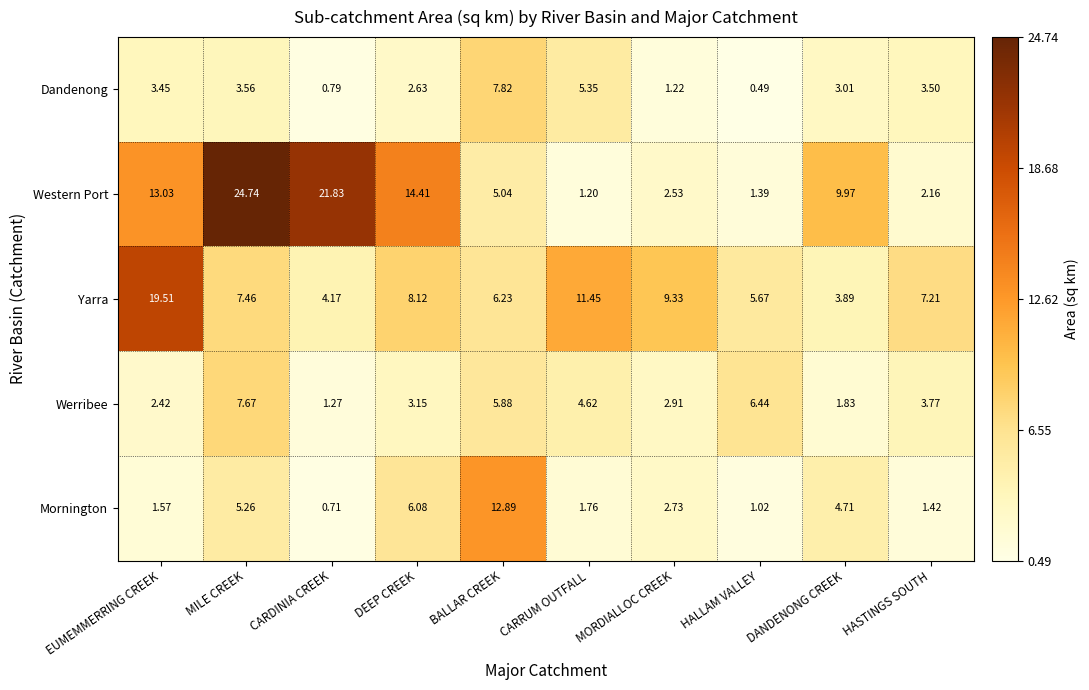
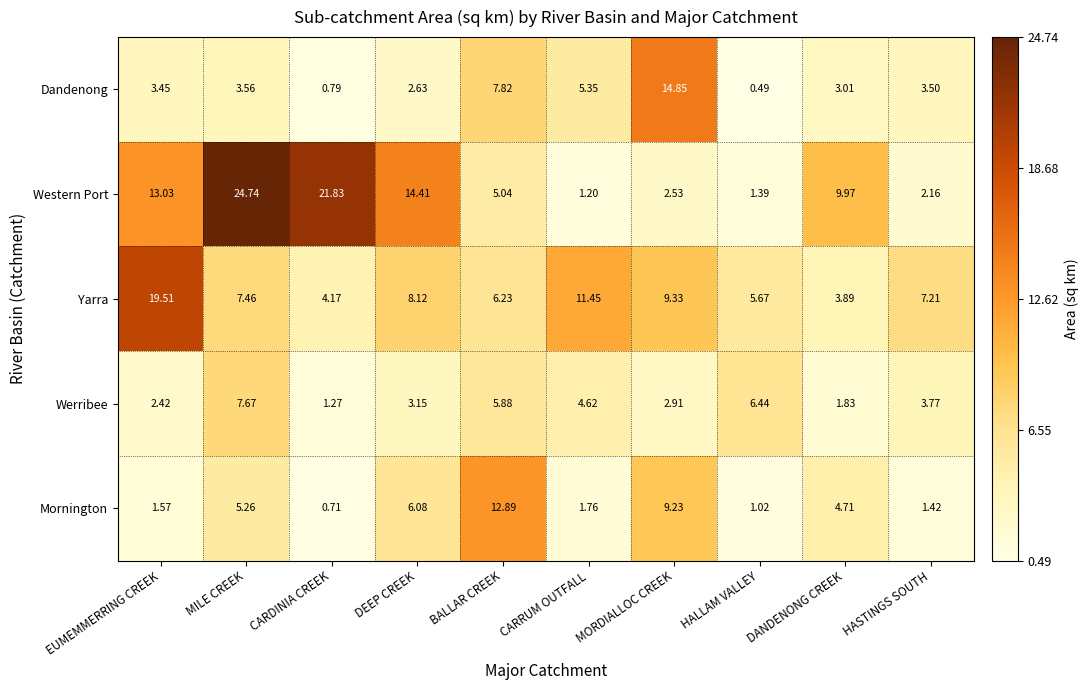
  {
    "Dandenong": {
      "EUMEMMERRING CREEK": 3.45,
      "MILE CREEK": 3.56,
      "CARDINIA CREEK": 0.79,
      "DEEP CREEK": 2.63,
      "BALLAR CREEK": 7.82,
      "CARRUM OUTFALL": 5.35,
-     "MORDIALLOC CREEK": 1.22,
+     "MORDIALLOC CREEK": 14.85,
      "HALLAM VALLEY": 0.49,
      "DANDENONG CREEK": 3.01,
      "HASTINGS SOUTH": 3.50
    },
    "Western Port": {
      "EUMEMMERRING CREEK": 13.03,
      "MILE CREEK": 24.74,
      "CARDINIA CREEK": 21.83,
      "DEEP CREEK": 14.41,
      "BALLAR CREEK": 5.04,
      "CARRUM OUTFALL": 1.20,
      "MORDIALLOC CREEK": 2.53,
      "HALLAM VALLEY": 1.39,
      "DANDENONG CREEK": 9.97,
      "HASTINGS SOUTH": 2.16
    },
    "Yarra": {
      "EUMEMMERRING CREEK": 19.51,
      "MILE CREEK": 7.46,
      "CARDINIA CREEK": 4.17,
      "DEEP CREEK": 8.12,
      "BALLAR CREEK": 6.23,
      "CARRUM OUTFALL": 11.45,
      "MORDIALLOC CREEK": 9.33,
      "HALLAM VALLEY": 5.67,
      "DANDENONG CREEK": 3.89,
      "HASTINGS SOUTH": 7.21
    },
    "Werribee": {
      "EUMEMMERRING CREEK": 2.42,
      "MILE CREEK": 7.67,
      "CARDINIA CREEK": 1.27,
      "DEEP CREEK": 3.15,
      "BALLAR CREEK": 5.88,
      "CARRUM OUTFALL": 4.62,
      "MORDIALLOC CREEK": 2.91,
      "HALLAM VALLEY": 6.44,
      "DANDENONG CREEK": 1.83,
      "HASTINGS SOUTH": 3.77
    },
    "Mornington": {
      "EUMEMMERRING CREEK": 1.57,
      "MILE CREEK": 5.26,
      "CARDINIA CREEK": 0.71,
      "DEEP CREEK": 6.08,
      "BALLAR CREEK": 12.89,
      "CARRUM OUTFALL": 1.76,
-     "MORDIALLOC CREEK": 2.73,
+     "MORDIALLOC CREEK": 9.23,
      "HALLAM VALLEY": 1.02,
      "DANDENONG CREEK": 4.71,
      "HASTINGS SOUTH": 1.42
    }
  }
